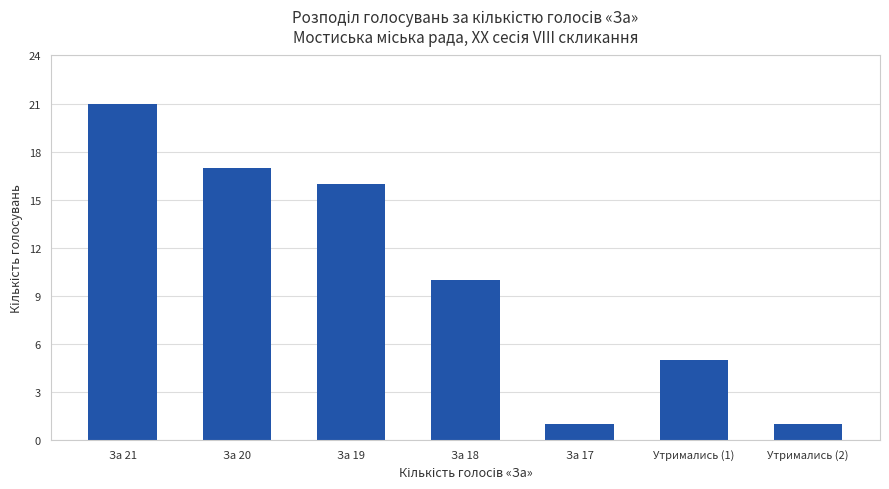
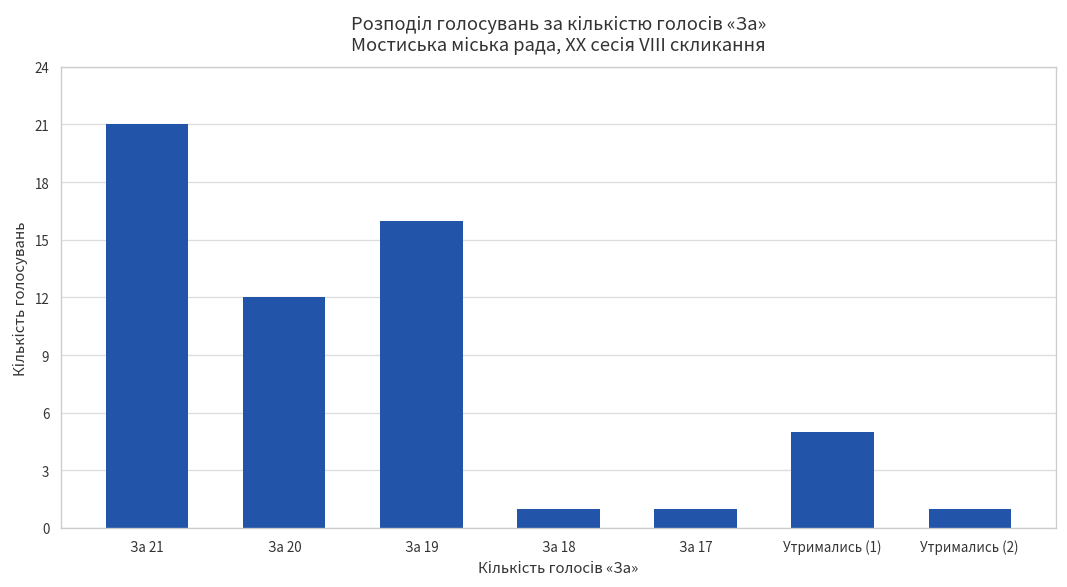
  {
    "За 21": 21,
-   "За 20": 17,
+   "За 20": 12,
    "За 19": 16,
-   "За 18": 10,
+   "За 18": 1,
    "За 17": 1,
    "Утримались (1)": 5,
    "Утримались (2)": 1
  }
